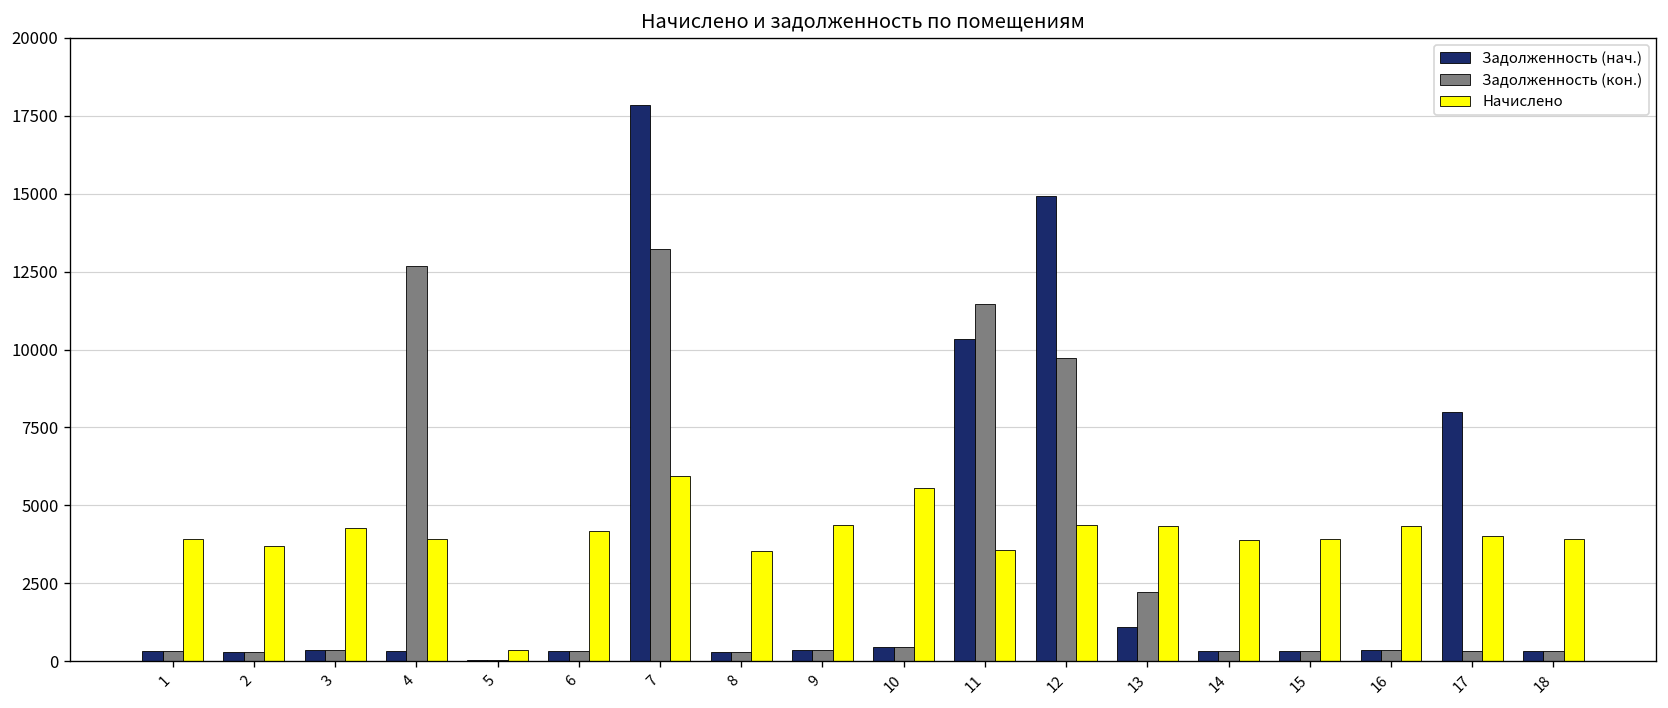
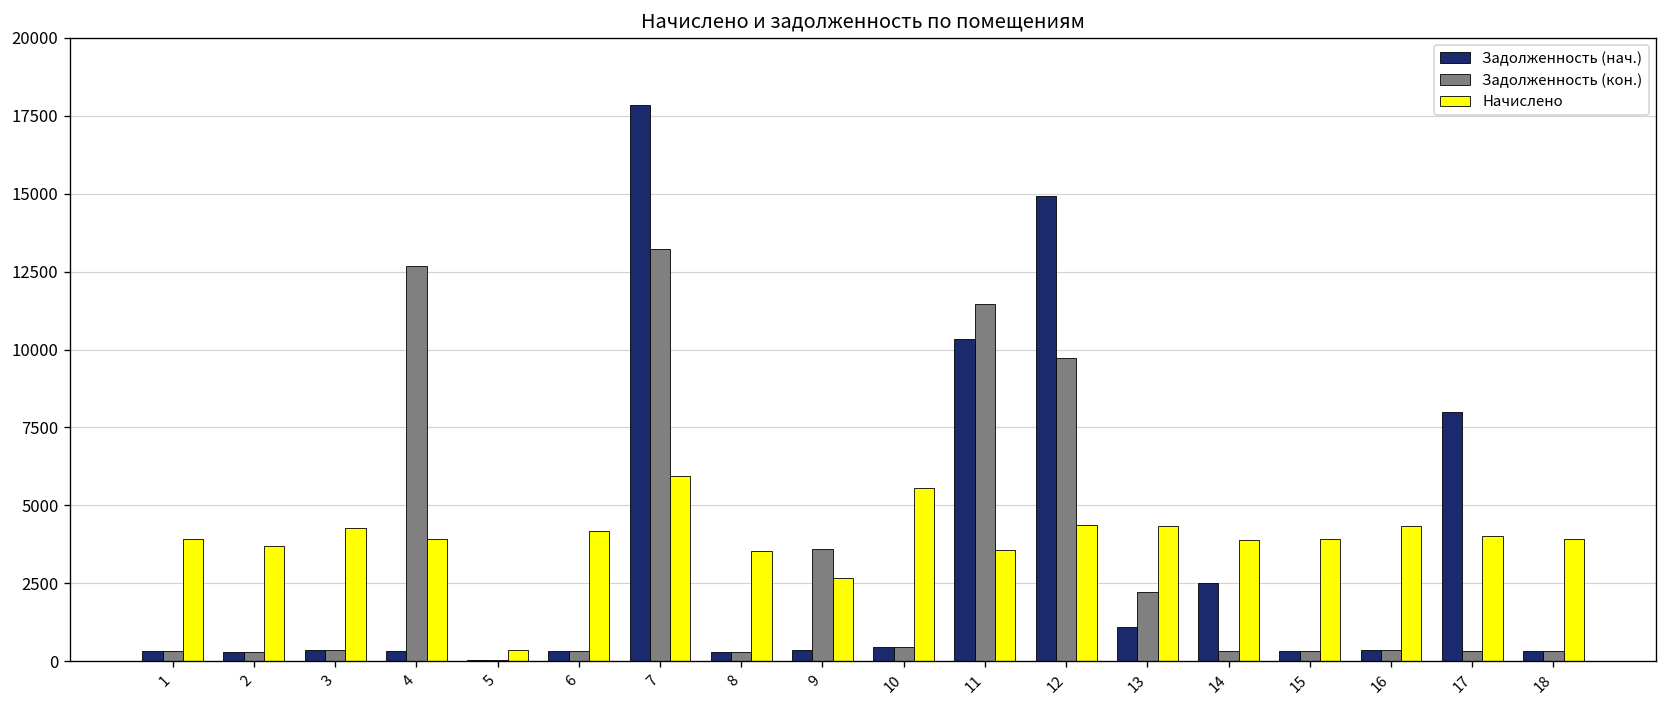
  {
    "Задолженность (нач.)": {
      "1": 300,
      "2": 300,
      "3": 400,
      "4": 300,
      "6": 300,
      "7": 17800,
      "8": 300,
      "9": 400,
      "10": 500,
      "11": 10300,
      "12": 14900,
      "13": 1100,
-     "14": 300,
+     "14": 2500,
      "15": 300,
      "16": 400,
      "17": 8000,
      "18": 300
    },
    "Задолженность (кон.)": {
      "1": 300,
      "2": 300,
      "3": 400,
      "4": 12700,
      "6": 300,
      "7": 13200,
      "8": 300,
-     "9": 400,
+     "9": 3600,
      "10": 500,
      "11": 11500,
      "12": 9700,
      "13": 2200,
      "14": 300,
      "15": 300,
      "16": 400,
      "17": 300,
      "18": 300
    },
    "Начислено": {
      "1": 3900,
      "2": 3700,
      "3": 4300,
      "4": 3900,
      "5": 400,
      "6": 4200,
      "7": 5900,
      "8": 3500,
-     "9": 4400,
+     "9": 2700,
      "10": 5600,
      "11": 3600,
      "12": 4400,
      "13": 4300,
      "14": 3900,
      "15": 3900,
      "16": 4300,
      "17": 4000,
      "18": 3900
    }
  }
